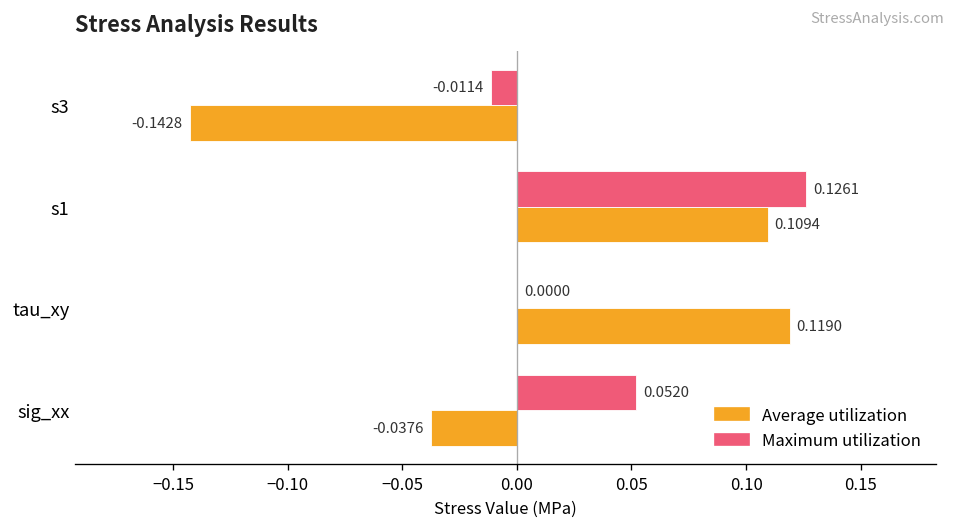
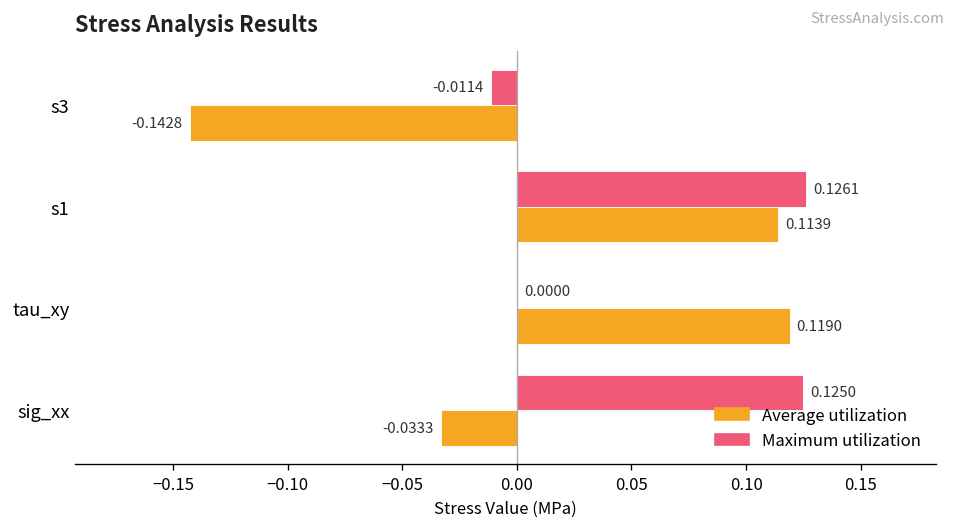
  {
    "Average utilization": {
      "s3": -0.1428,
-     "s1": 0.1094,
+     "s1": 0.1139,
      "tau_xy": 0.1190,
-     "sig_xx": -0.0376
+     "sig_xx": -0.0333
    },
    "Maximum utilization": {
      "s3": -0.0114,
      "s1": 0.1261,
      "tau_xy": 0.0000,
-     "sig_xx": 0.0520
+     "sig_xx": 0.1250
    }
  }
